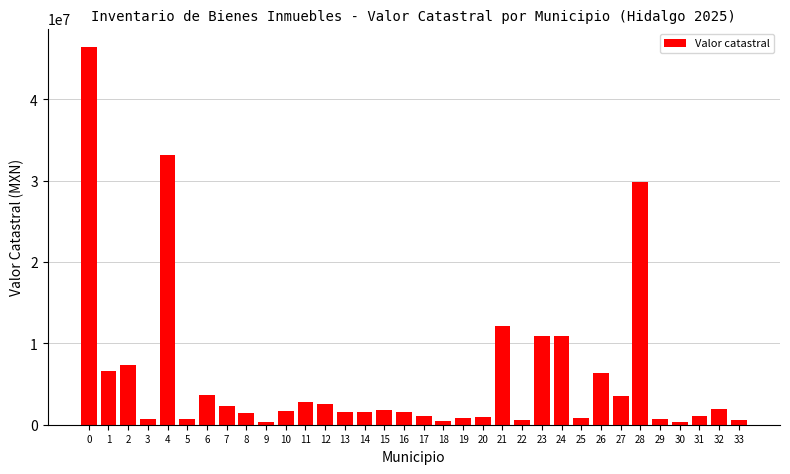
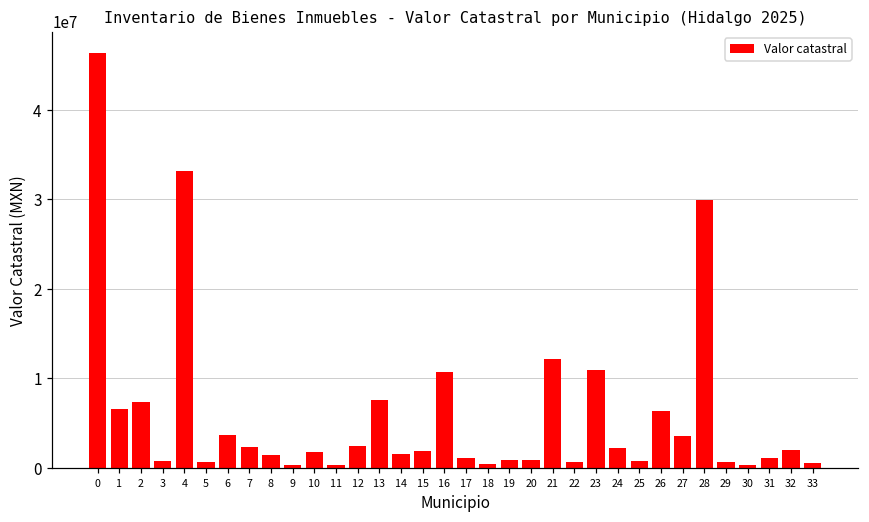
  {
    "0": 46000000,
    "1": 7000000,
    "2": 7000000,
    "3": 1000000,
    "4": 33000000,
    "5": 1000000,
    "6": 4000000,
    "7": 2000000,
    "8": 1000000,
    "9": 0,
    "10": 2000000,
-   "11": 3000000,
+   "11": 0,
    "12": 2000000,
-   "13": 2000000,
+   "13": 8000000,
    "14": 2000000,
    "15": 2000000,
-   "16": 2000000,
+   "16": 11000000,
    "17": 1000000,
    "18": 0,
    "19": 1000000,
    "20": 1000000,
    "21": 12000000,
    "22": 1000000,
    "23": 11000000,
-   "24": 11000000,
+   "24": 2000000,
    "25": 1000000,
    "26": 6000000,
    "27": 4000000,
    "28": 30000000,
    "29": 1000000,
    "31": 1000000,
    "32": 2000000,
    "33": 1000000
  }
